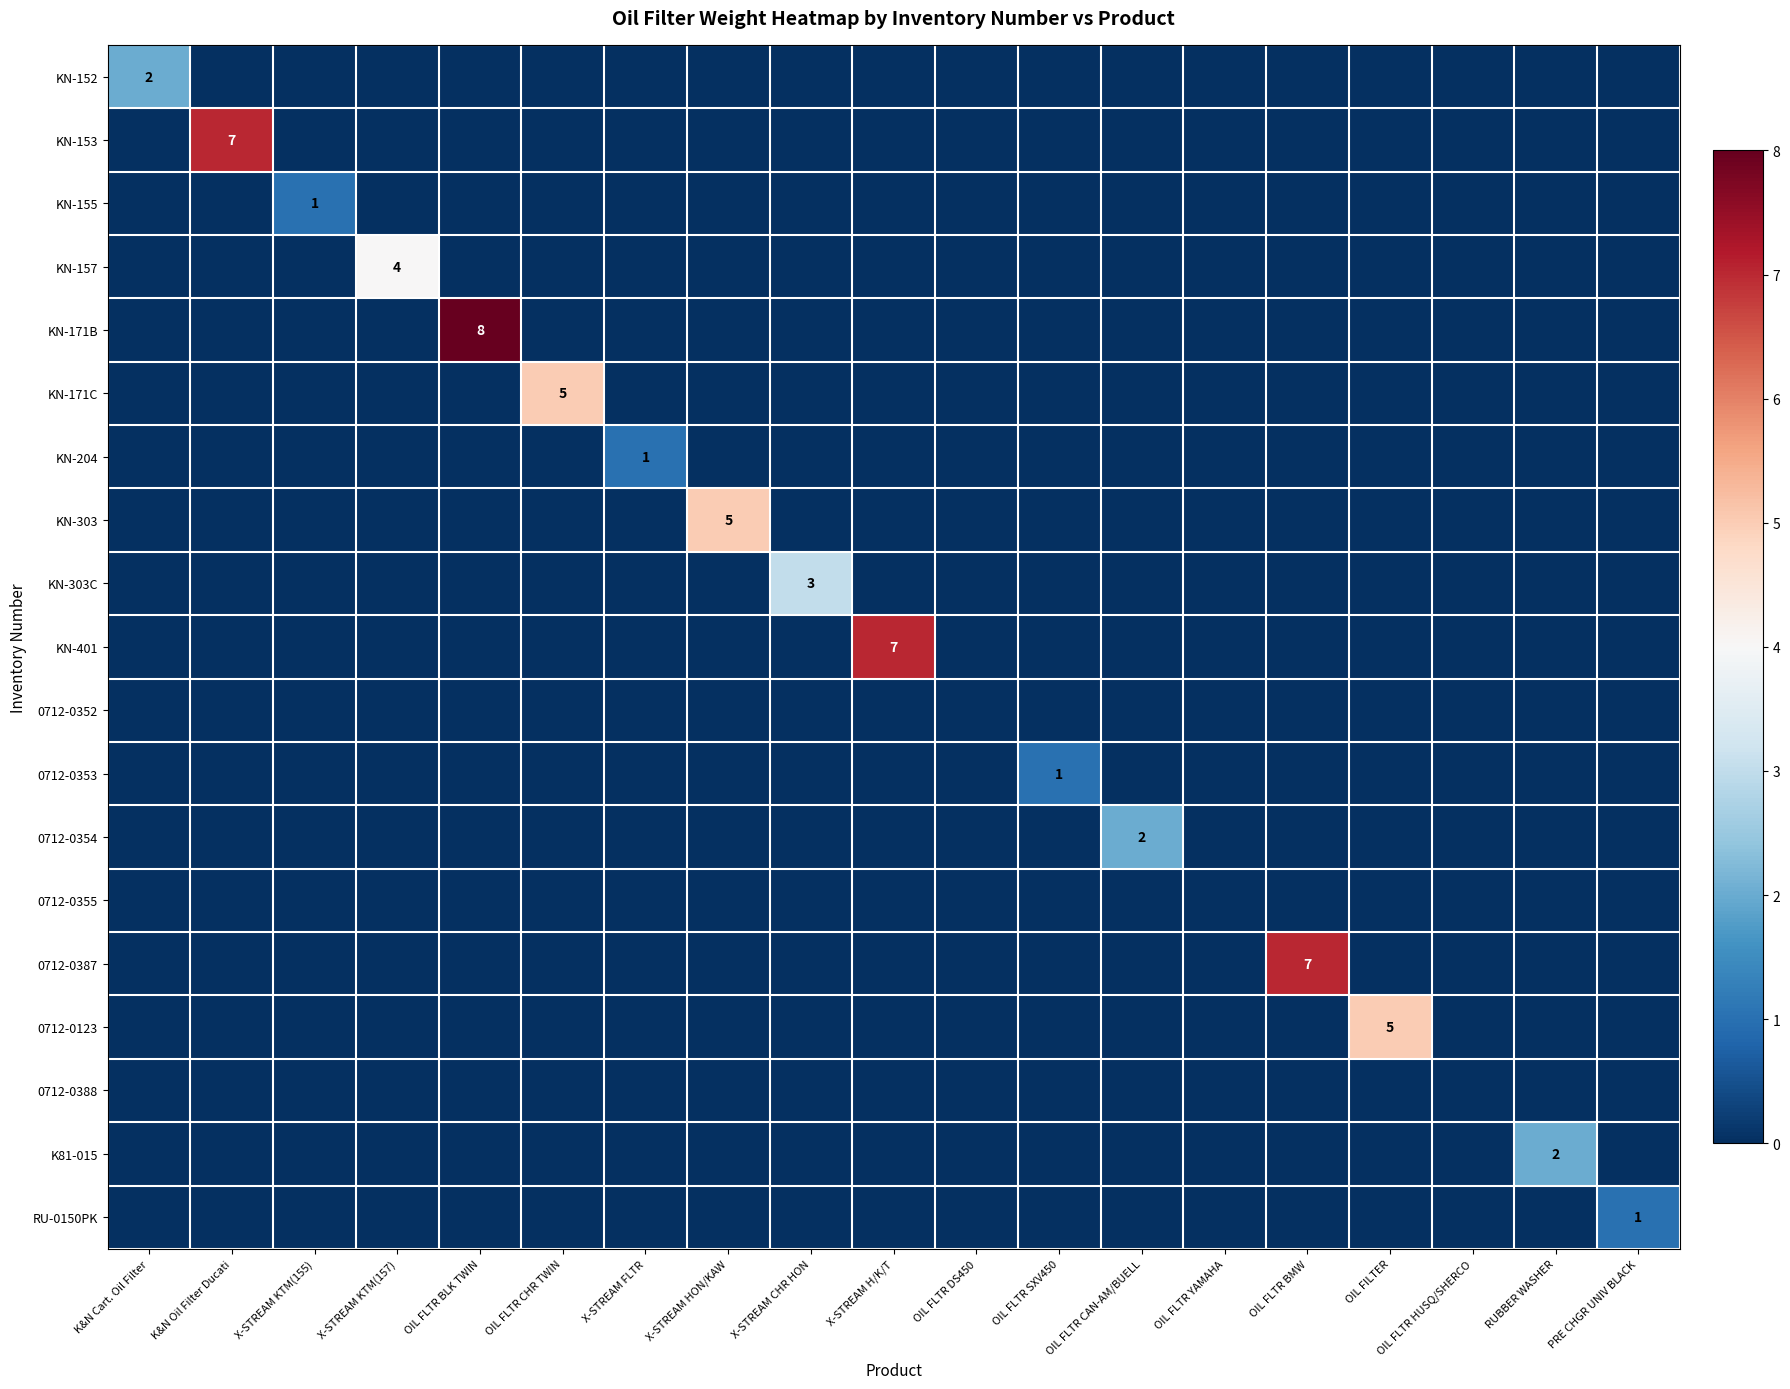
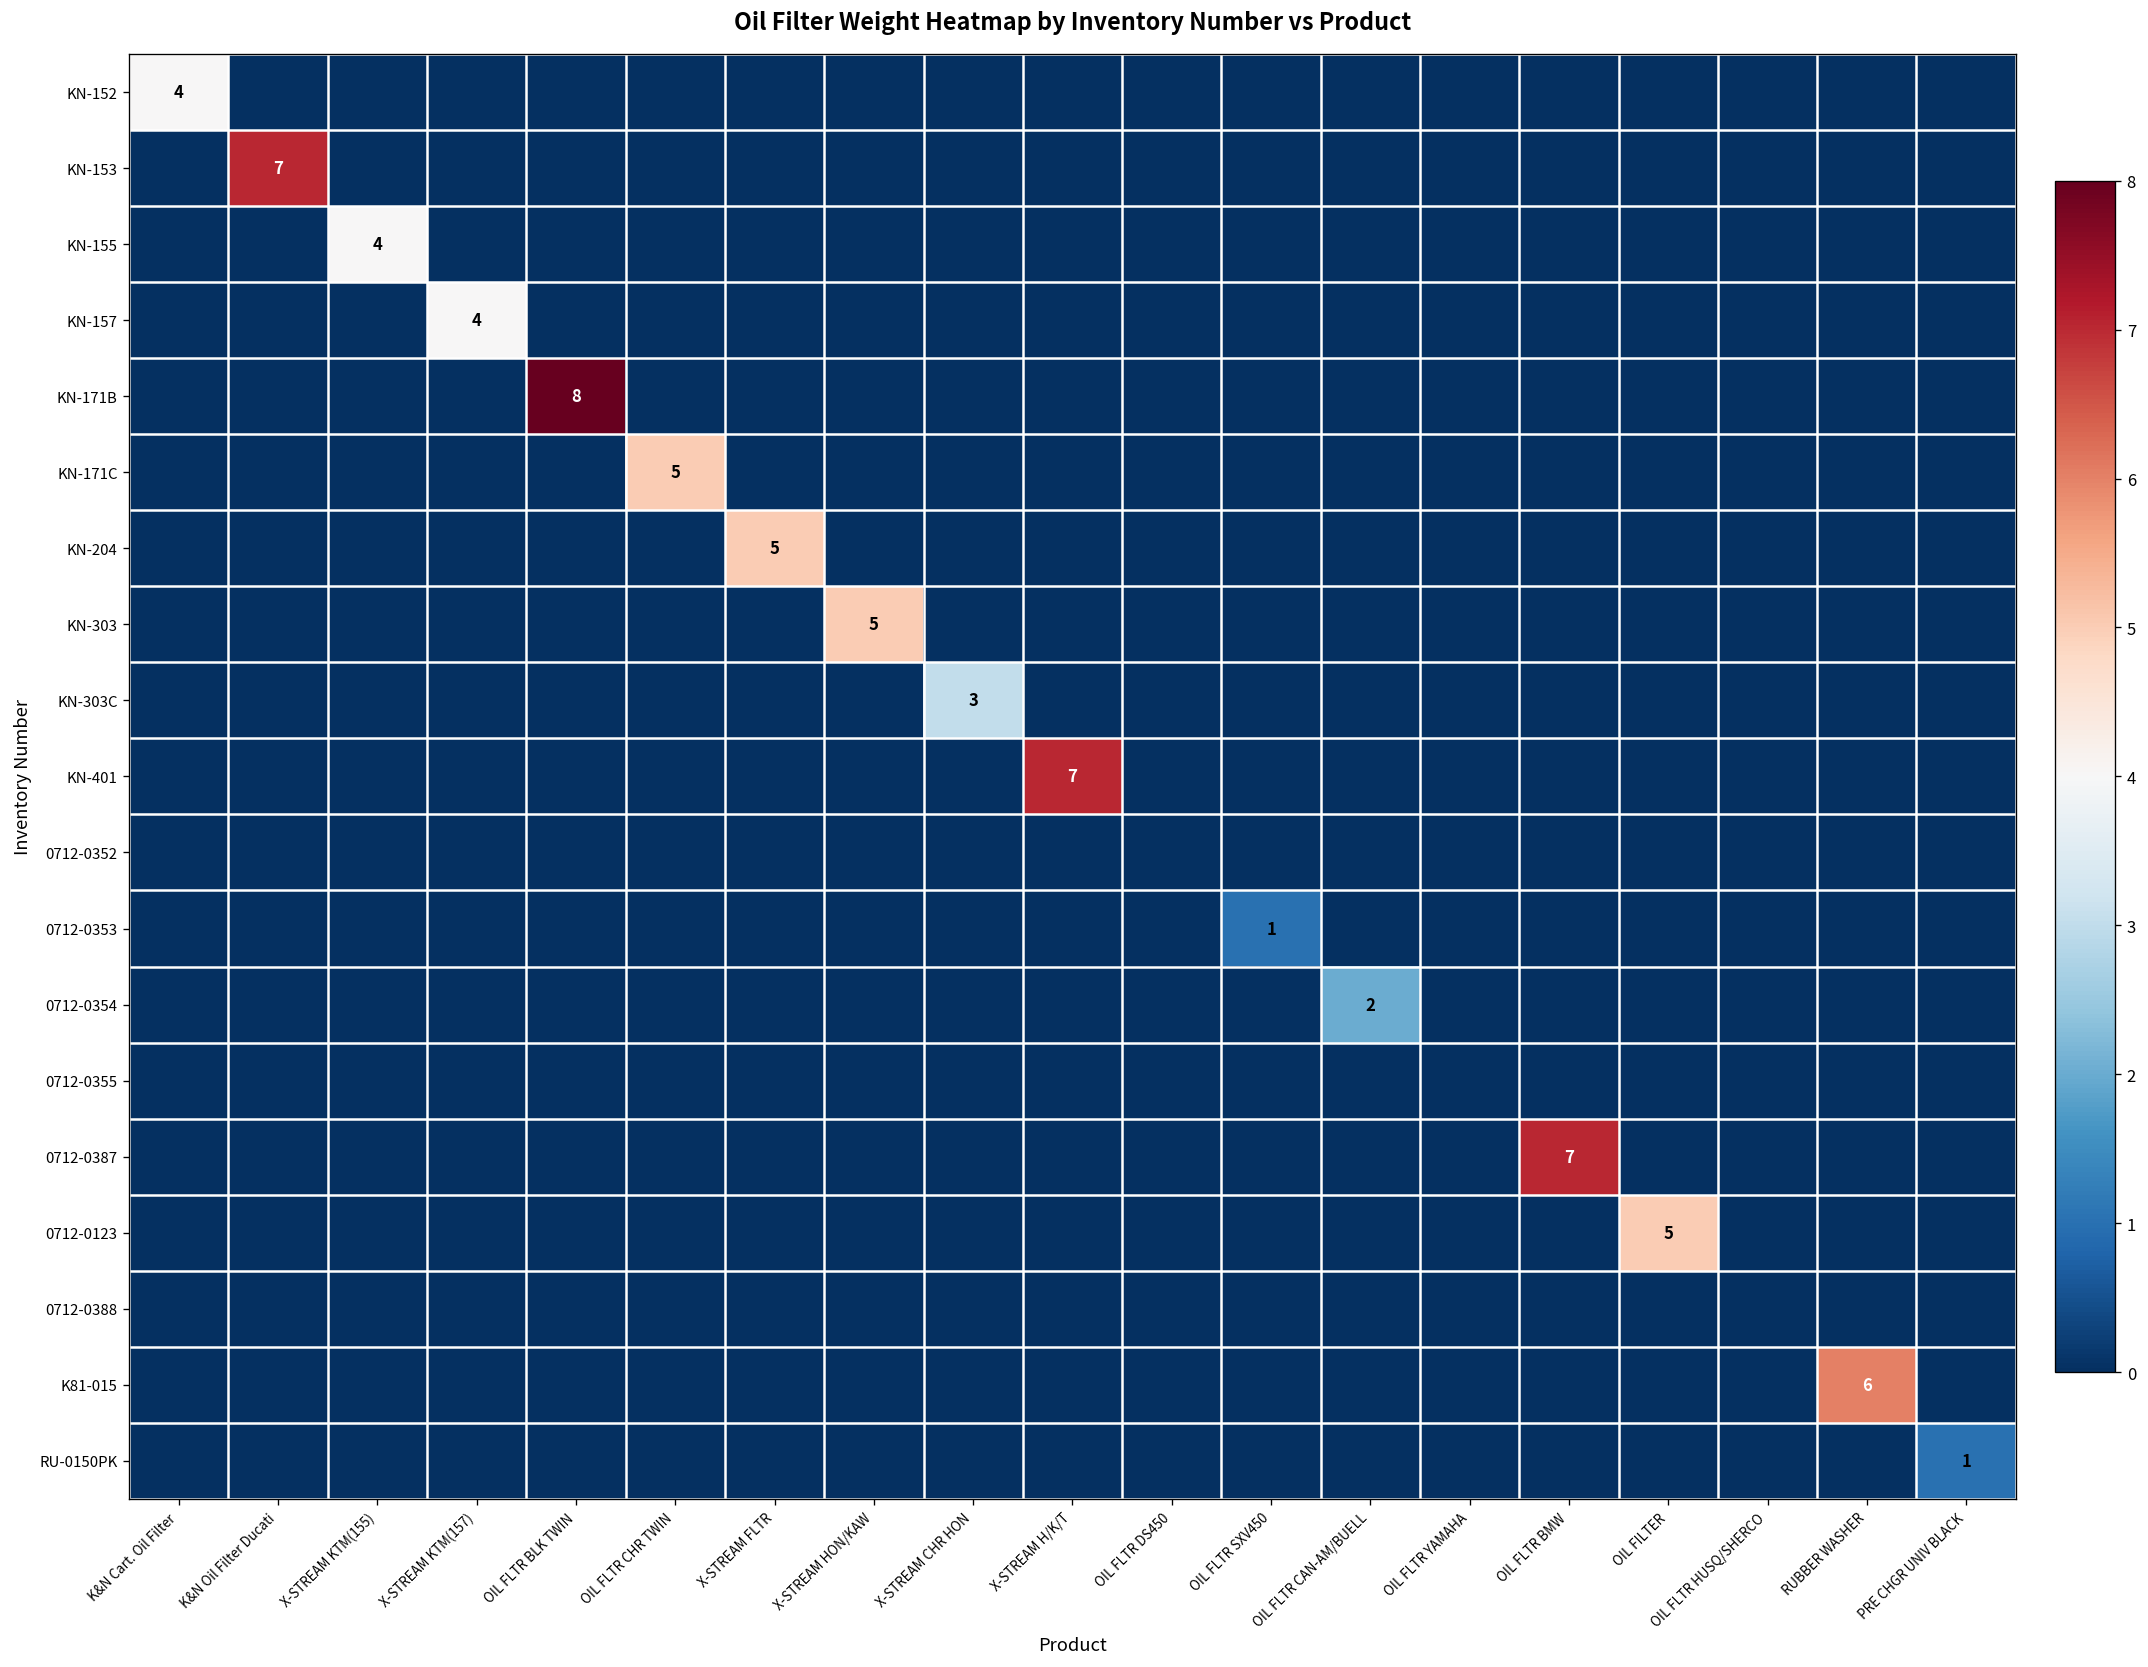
  {
    "KN-152": {
-     "K&N Cart. Oil Filter": 2
+     "K&N Cart. Oil Filter": 4
    },
    "KN-153": {
      "K&N Oil Filter Ducati": 7
    },
    "KN-155": {
-     "X-STREAM KTM(155)": 1
+     "X-STREAM KTM(155)": 4
    },
    "KN-157": {
      "X-STREAM KTM(157)": 4
    },
    "KN-171B": {
      "OIL FLTR BLK TWIN": 8
    },
    "KN-171C": {
      "OIL FLTR CHR TWIN": 5
    },
    "KN-204": {
-     "X-STREAM FLTR": 1
+     "X-STREAM FLTR": 5
    },
    "KN-303": {
      "X-STREAM HON/KAW": 5
    },
    "KN-303C": {
      "X-STREAM CHR HON": 3
    },
    "KN-401": {
      "X-STREAM H/K/T": 7
    },
    "0712-0353": {
      "OIL FLTR SXV450": 1
    },
    "0712-0354": {
      "OIL FLTR CAN-AM/BUELL": 2
    },
    "0712-0387": {
      "OIL FLTR BMW": 7
    },
    "0712-0123": {
      "OIL FILTER": 5
    },
    "K81-015": {
-     "RUBBER WASHER": 2
+     "RUBBER WASHER": 6
    },
    "RU-0150PK": {
      "PRE CHGR UNIV BLACK": 1
    }
  }
